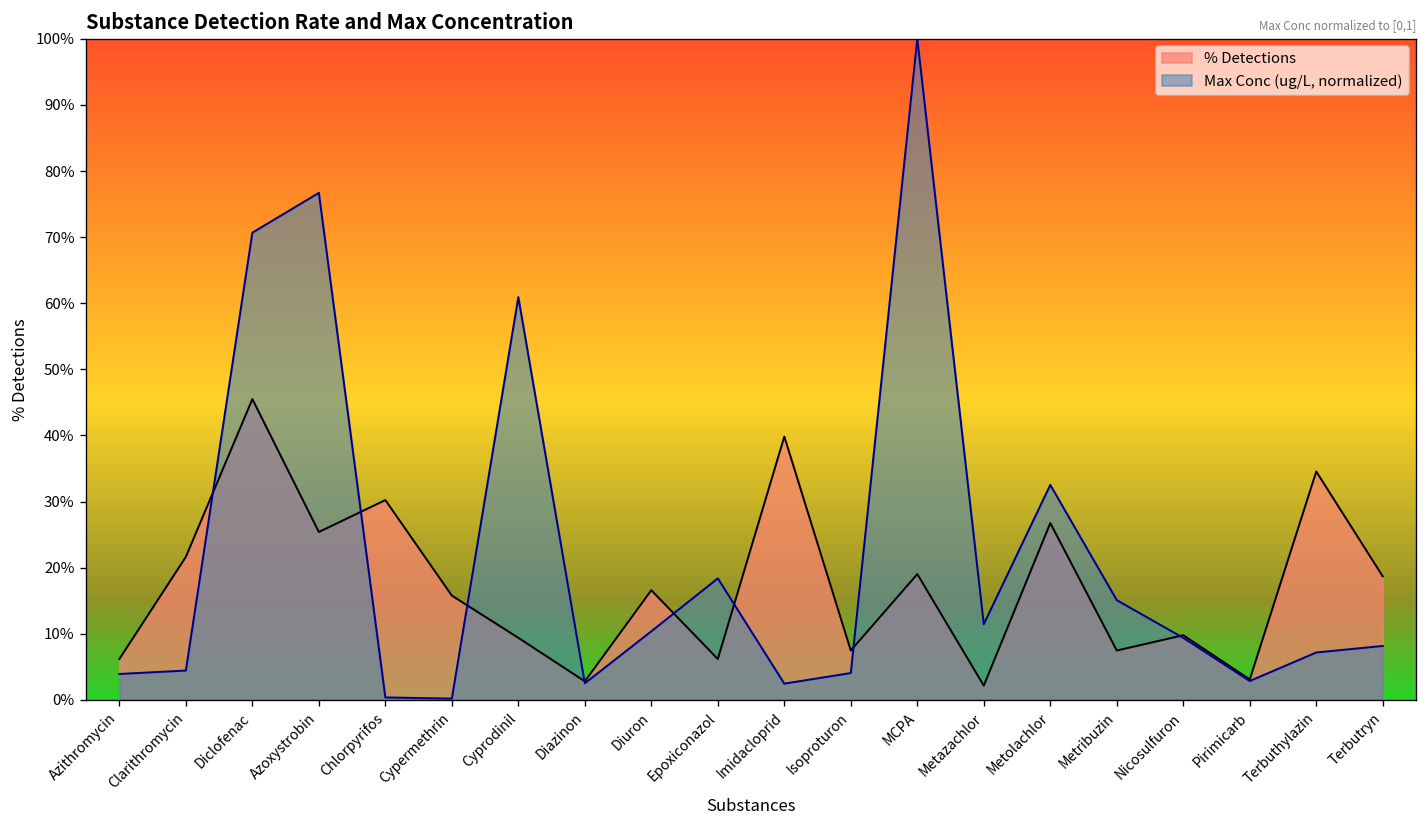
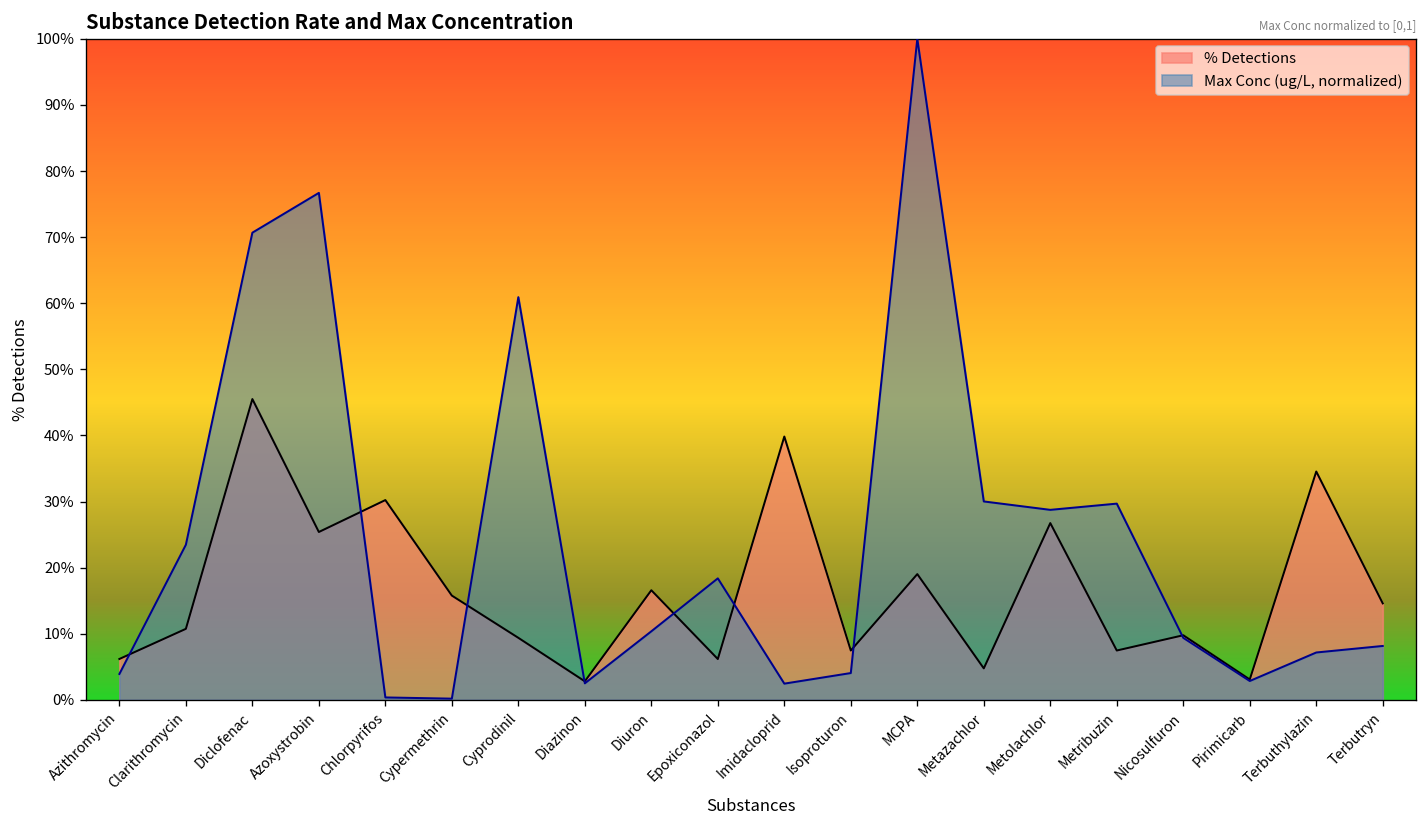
  {
    "% Detections": {
      "Azithromycin": "6%",
-     "Clarithromycin": "22%",
+     "Clarithromycin": "11%",
      "Diclofenac": "46%",
      "Azoxystrobin": "25%",
      "Chlorpyrifos": "30%",
      "Cypermethrin": "16%",
      "Cyprodinil": "9%",
      "Diuron": "17%",
      "Epoxiconazol": "6%",
      "Imidacloprid": "40%",
      "Isoproturon": "7%",
      "MCPA": "19%",
-     "Metazachlor": "2%",
+     "Metazachlor": "5%",
      "Metolachlor": "27%",
      "Metribuzin": "7%",
      "Terbuthylazin": "35%",
-     "Terbutryn": "19%"
+     "Terbutryn": "15%"
    },
    "Max Conc (ug/L, normalized)": {
      "Azithromycin": "4%",
-     "Clarithromycin": "4%",
+     "Clarithromycin": "23%",
      "Diclofenac": "71%",
      "Azoxystrobin": "77%",
      "Chlorpyrifos": "0%",
      "Cypermethrin": "0%",
      "Cyprodinil": "61%",
      "Diuron": "10%",
      "Epoxiconazol": "18%",
      "Imidacloprid": "2%",
      "Isoproturon": "4%",
      "MCPA": "100%",
-     "Metazachlor": "11%",
-     "Metolachlor": "33%",
-     "Metribuzin": "15%",
+     "Metazachlor": "30%",
+     "Metolachlor": "29%",
+     "Metribuzin": "30%",
      "Terbuthylazin": "7%",
      "Terbutryn": "8%"
    }
  }
